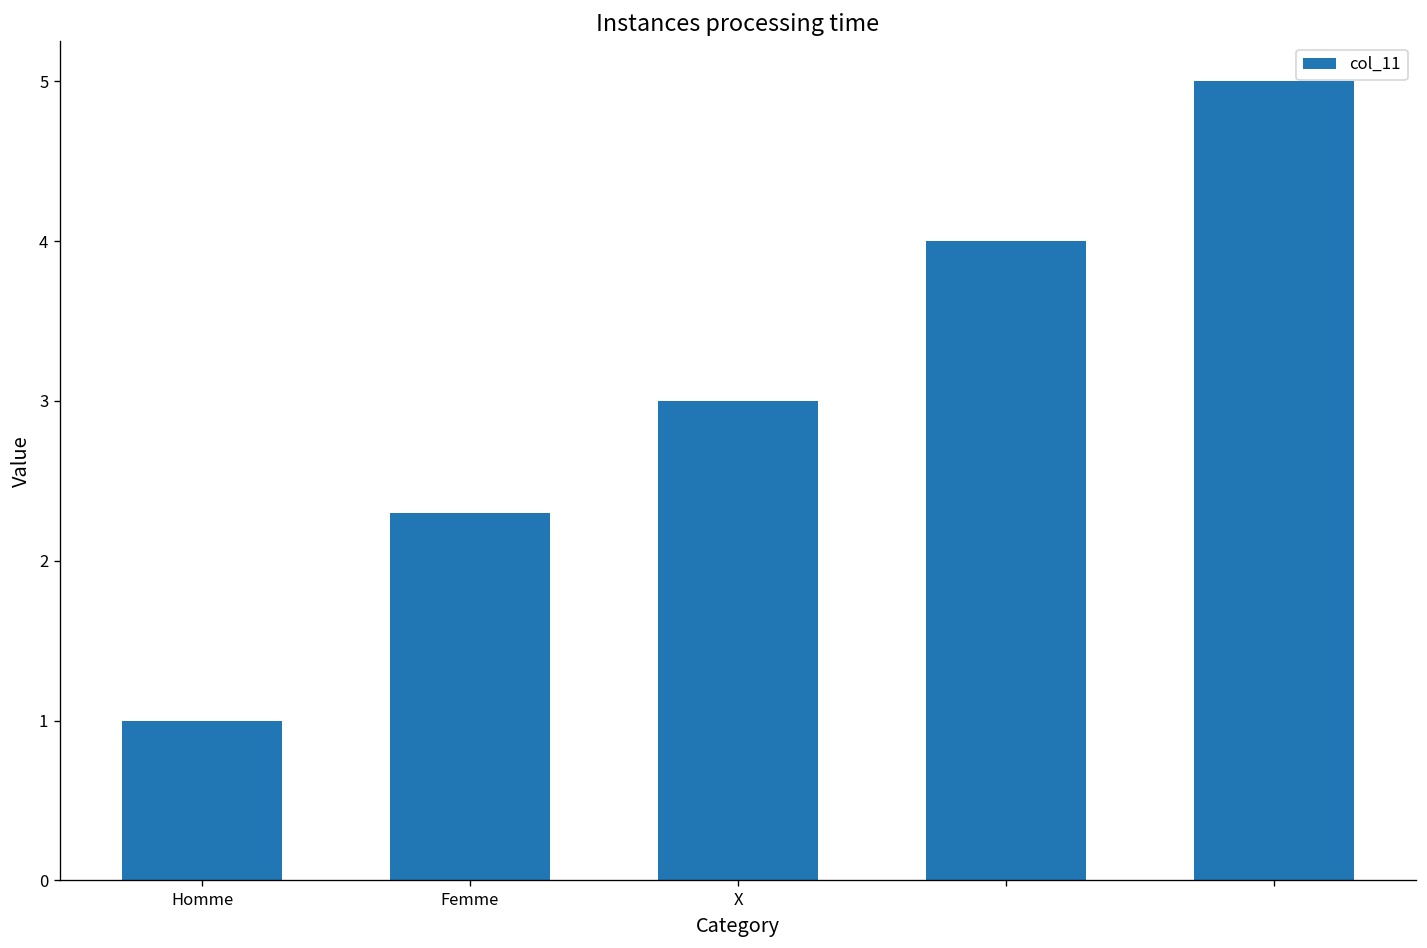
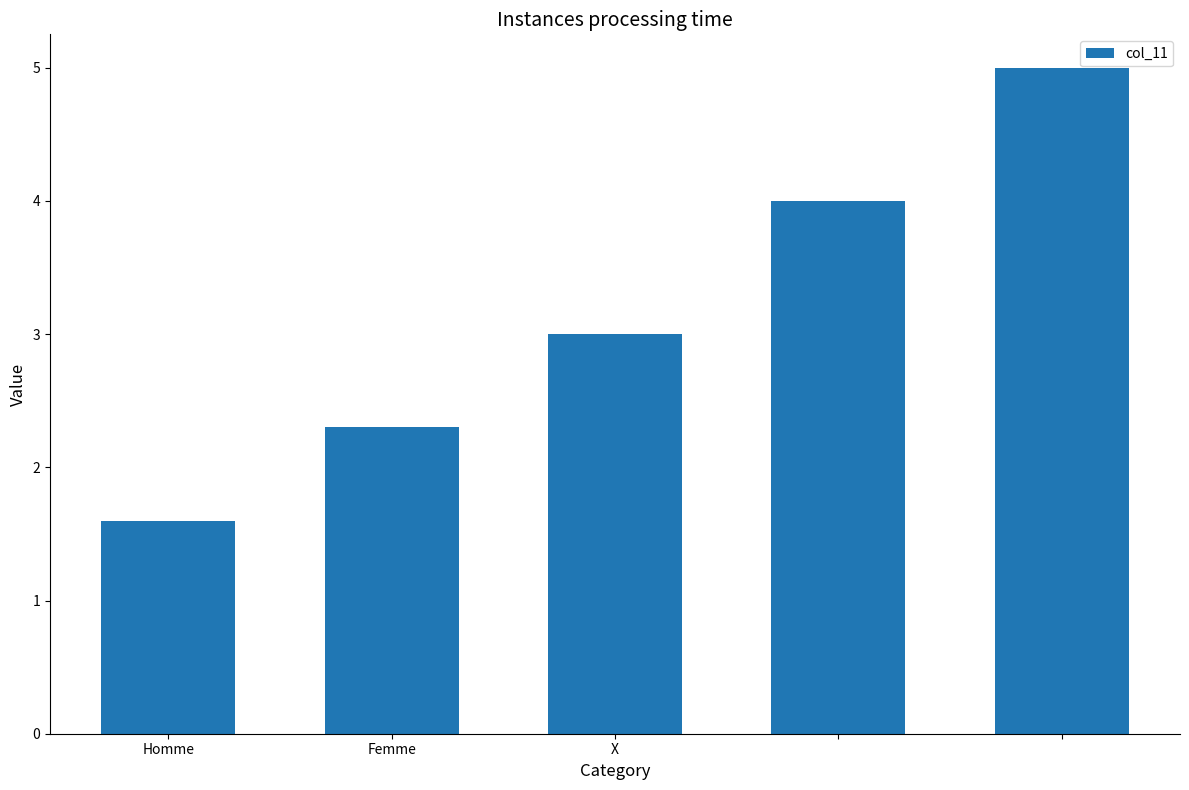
  {
-   "Homme": 1.0,
+   "Homme": 1.6,
    "Femme": 2.3,
    "X": 3.0
  }
